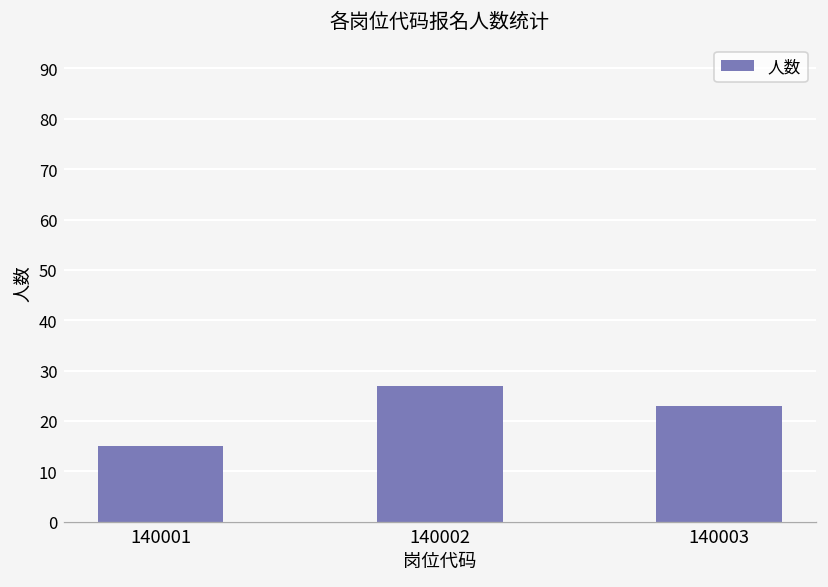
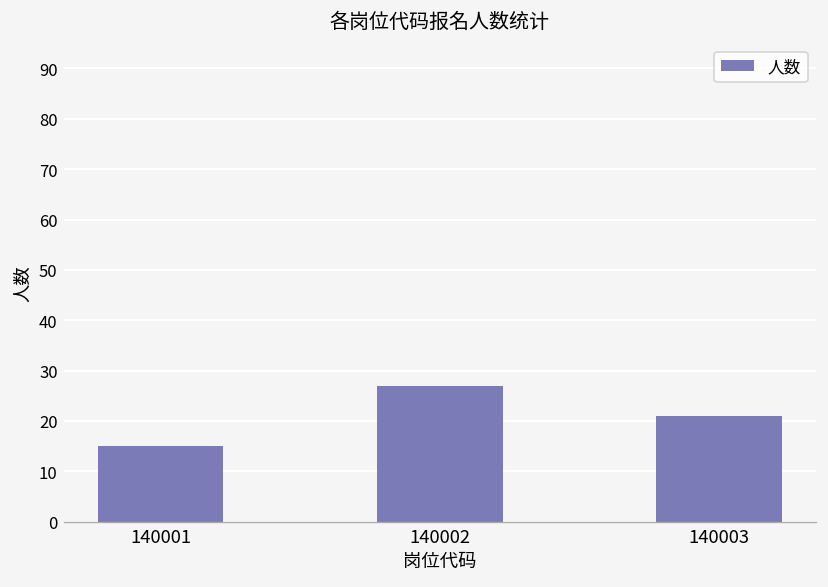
  {
    "140001": 15,
    "140002": 27,
-   "140003": 23
+   "140003": 21
  }
